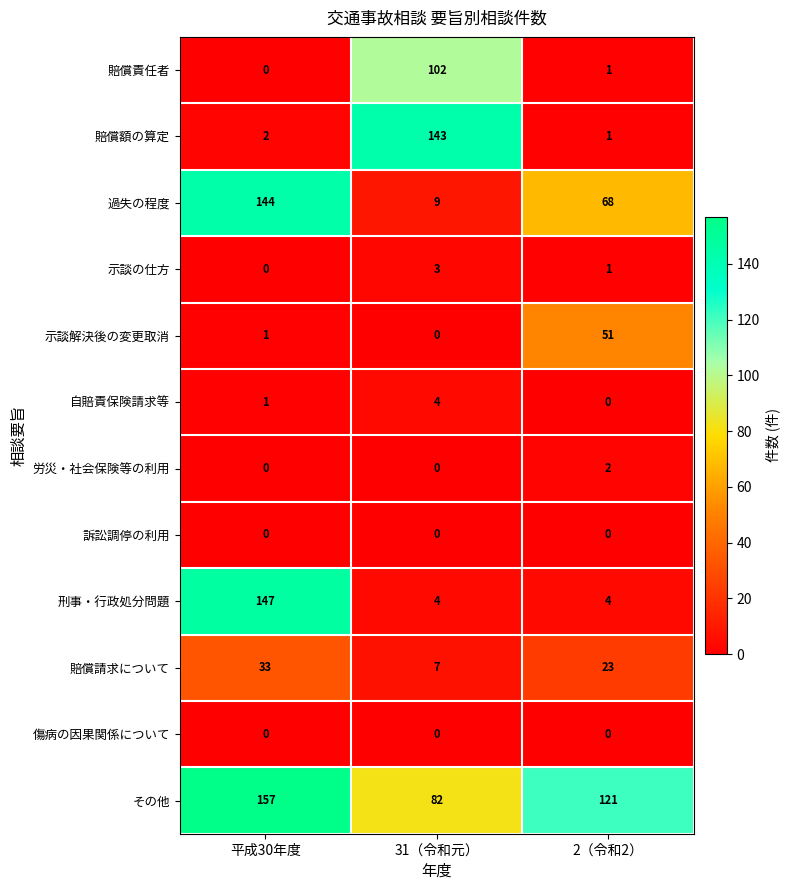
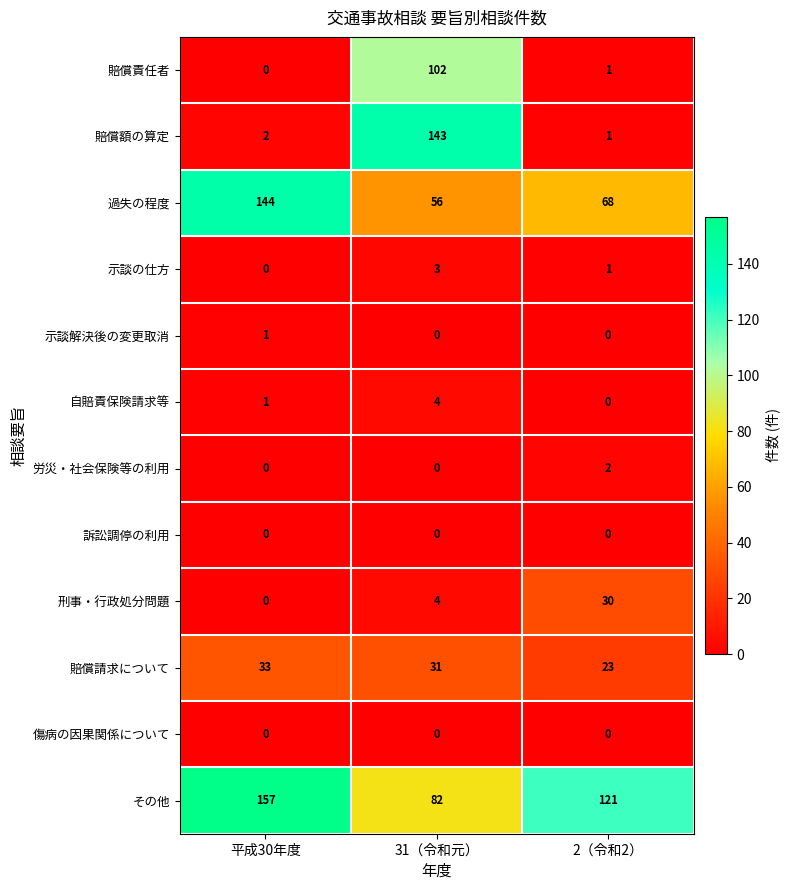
  {
    "賠償責任者": {
      "平成30年度": 0,
      "31（令和元）": 102,
      "2（令和2）": 1
    },
    "賠償額の算定": {
      "平成30年度": 2,
      "31（令和元）": 143,
      "2（令和2）": 1
    },
    "過失の程度": {
      "平成30年度": 144,
-     "31（令和元）": 9,
+     "31（令和元）": 56,
      "2（令和2）": 68
    },
    "示談の仕方": {
      "平成30年度": 0,
      "31（令和元）": 3,
      "2（令和2）": 1
    },
    "示談解決後の変更取消": {
      "平成30年度": 1,
      "31（令和元）": 0,
-     "2（令和2）": 51
+     "2（令和2）": 0
    },
    "自賠責保険請求等": {
      "平成30年度": 1,
      "31（令和元）": 4,
      "2（令和2）": 0
    },
    "労災・社会保険等の利用": {
      "平成30年度": 0,
      "31（令和元）": 0,
      "2（令和2）": 2
    },
    "訴訟調停の利用": {
      "平成30年度": 0,
      "31（令和元）": 0,
      "2（令和2）": 0
    },
    "刑事・行政処分問題": {
-     "平成30年度": 147,
+     "平成30年度": 0,
      "31（令和元）": 4,
-     "2（令和2）": 4
+     "2（令和2）": 30
    },
    "賠償請求について": {
      "平成30年度": 33,
-     "31（令和元）": 7,
+     "31（令和元）": 31,
      "2（令和2）": 23
    },
    "傷病の因果関係について": {
      "平成30年度": 0,
      "31（令和元）": 0,
      "2（令和2）": 0
    },
    "その他": {
      "平成30年度": 157,
      "31（令和元）": 82,
      "2（令和2）": 121
    }
  }
